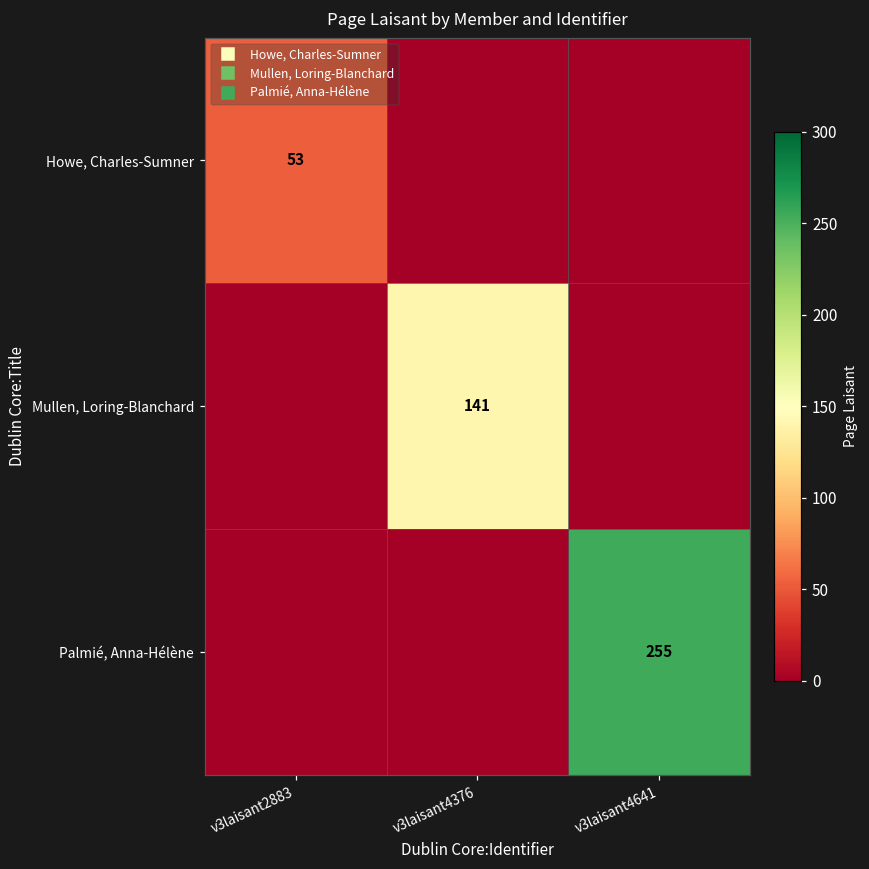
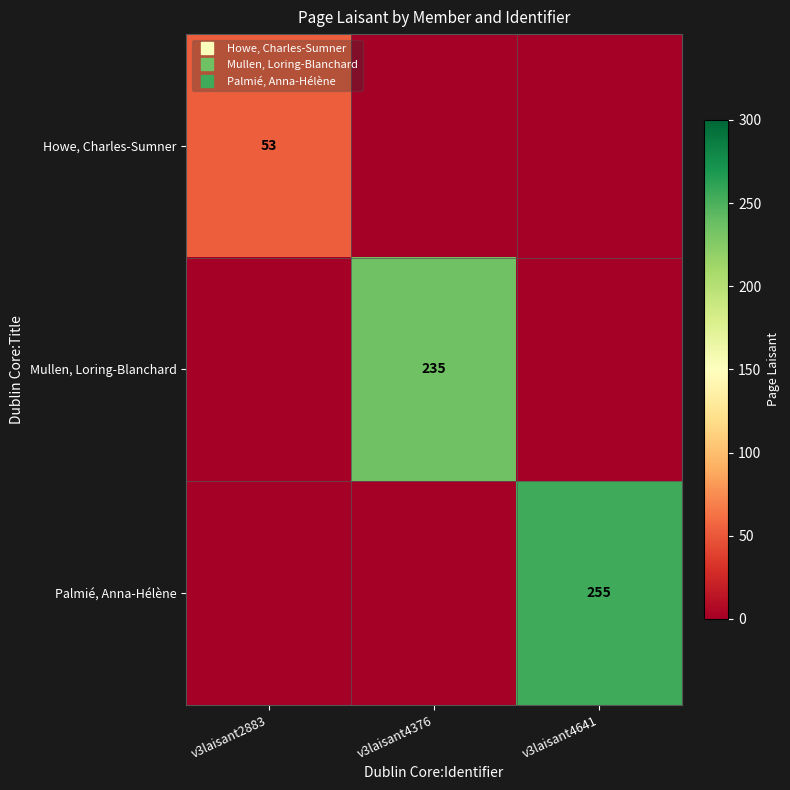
  {
    "Howe, Charles-Sumner": {
      "v3laisant2883": 53
    },
    "Mullen, Loring-Blanchard": {
-     "v3laisant4376": 141
+     "v3laisant4376": 235
    },
    "Palmié, Anna-Hélène": {
      "v3laisant4641": 255
    }
  }
